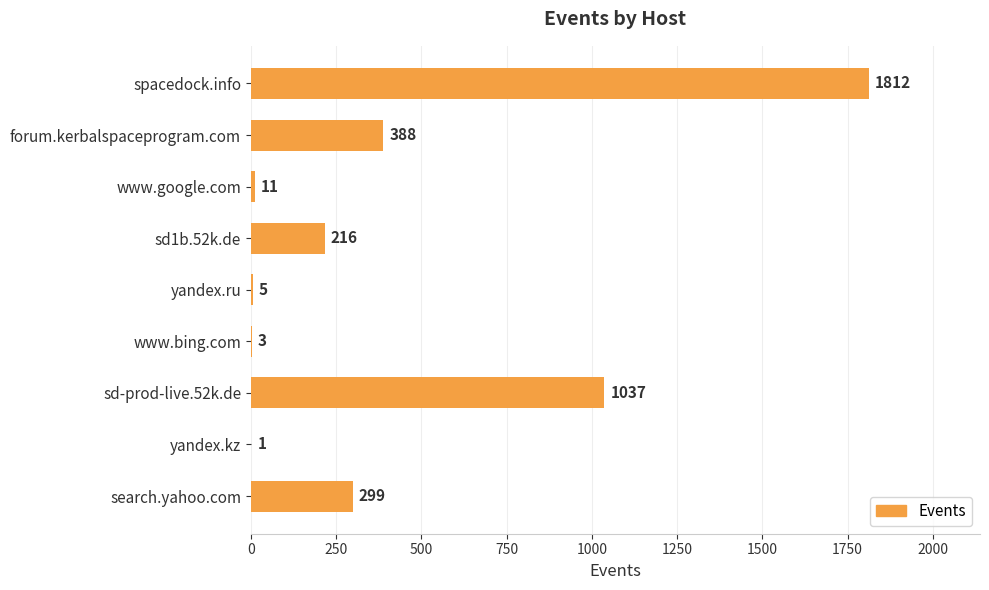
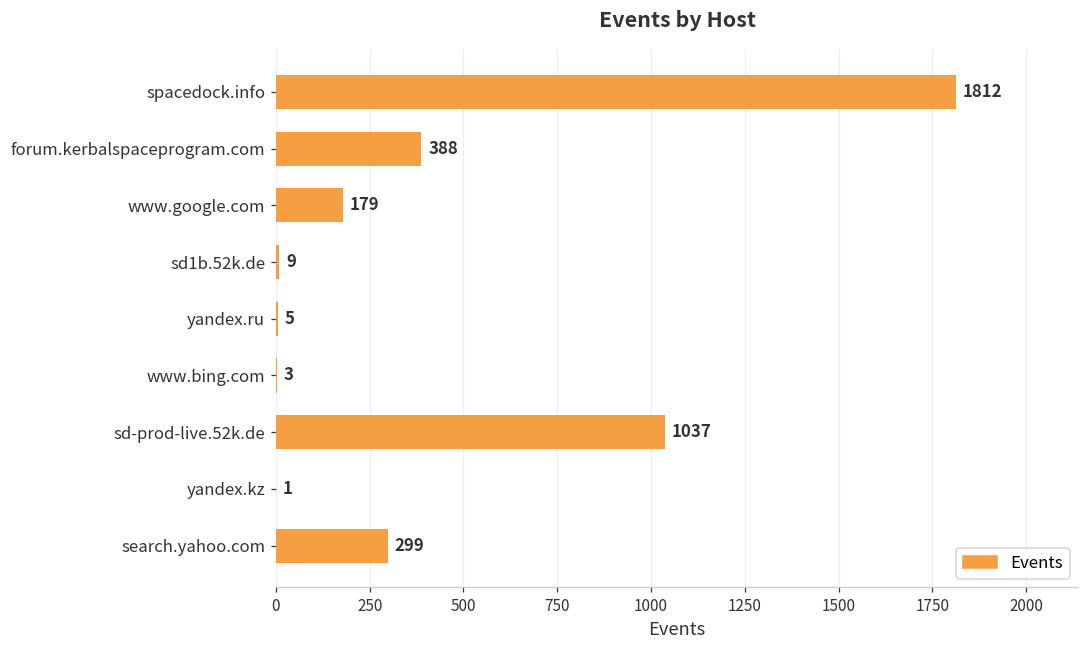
  {
    "spacedock.info": 1812,
    "forum.kerbalspaceprogram.com": 388,
-   "www.google.com": 11,
-   "sd1b.52k.de": 216,
+   "www.google.com": 179,
+   "sd1b.52k.de": 9,
    "yandex.ru": 5,
    "www.bing.com": 3,
    "sd-prod-live.52k.de": 1037,
    "yandex.kz": 1,
    "search.yahoo.com": 299
  }
